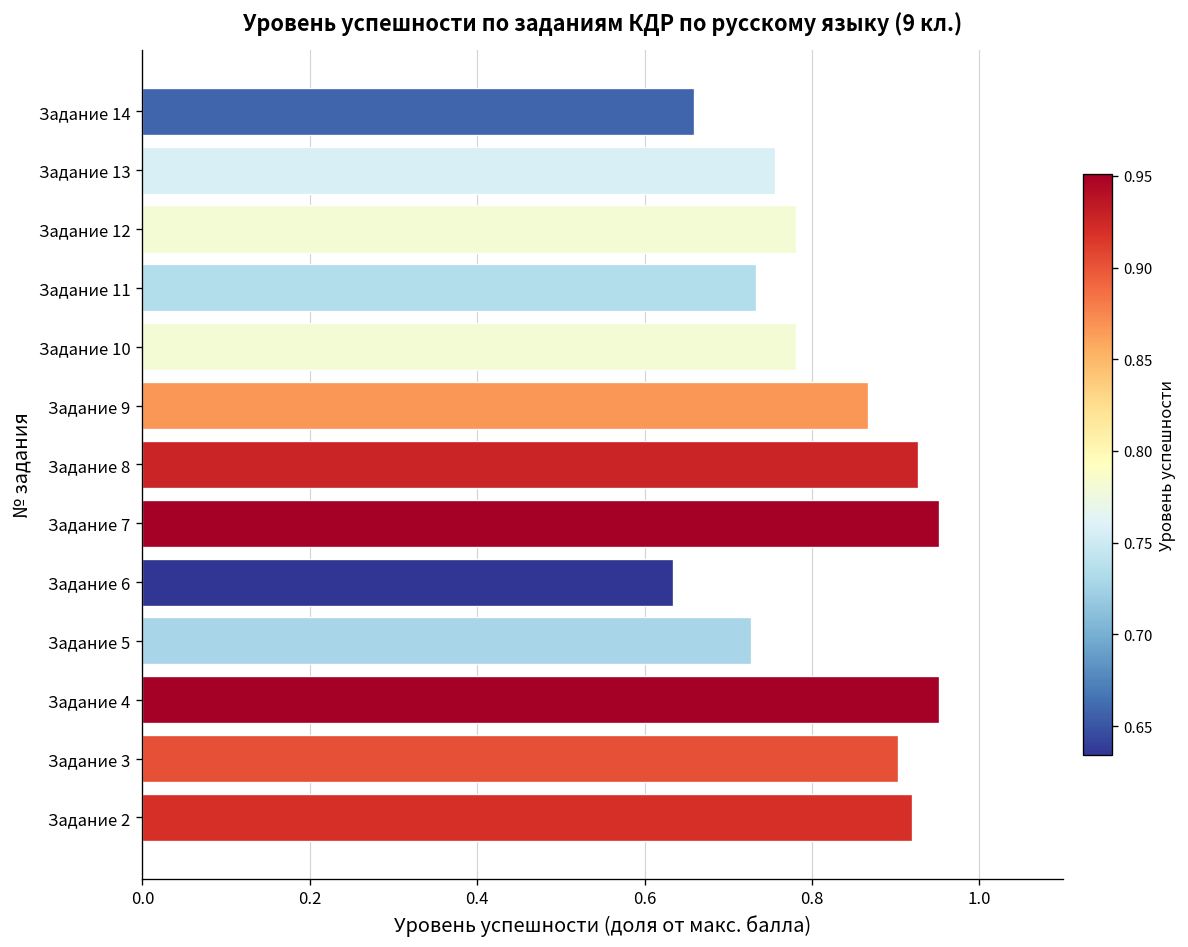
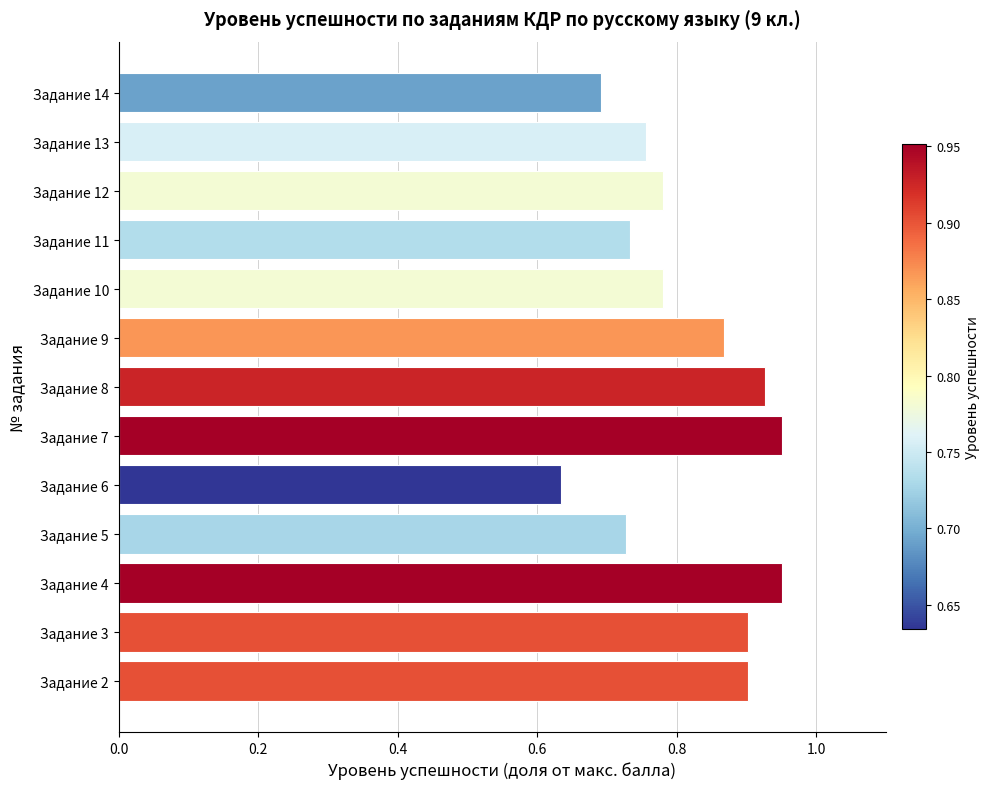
  {
-   "Задание 14": 0.66,
+   "Задание 14": 0.69,
    "Задание 13": 0.76,
    "Задание 12": 0.78,
    "Задание 11": 0.73,
    "Задание 10": 0.78,
    "Задание 9": 0.87,
    "Задание 8": 0.93,
    "Задание 7": 0.95,
    "Задание 6": 0.63,
    "Задание 5": 0.73,
    "Задание 4": 0.95,
    "Задание 3": 0.90,
-   "Задание 2": 0.92
+   "Задание 2": 0.90
  }
